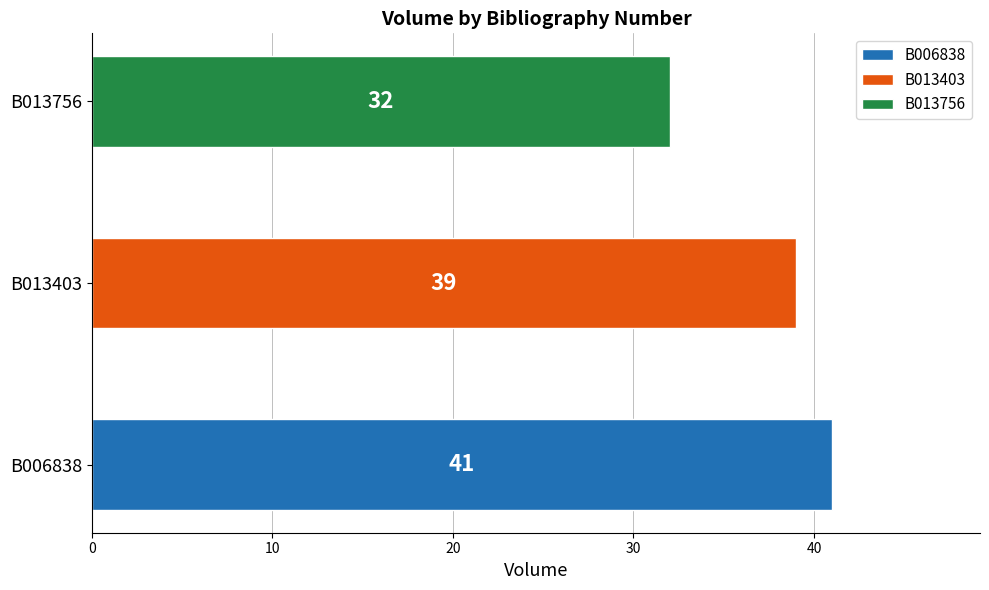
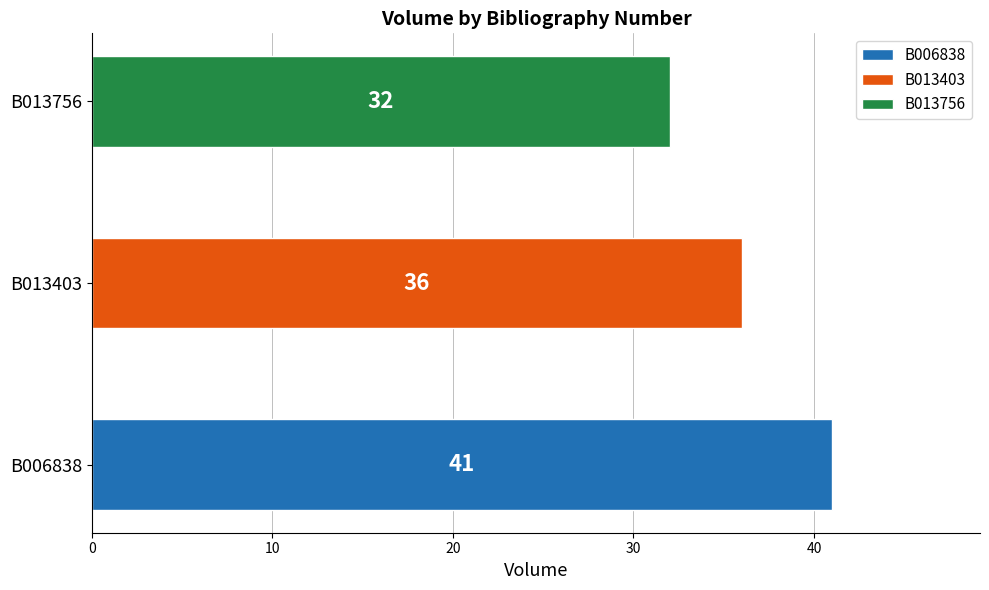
  {
    "B013756": 32,
-   "B013403": 39,
+   "B013403": 36,
    "B006838": 41
  }
